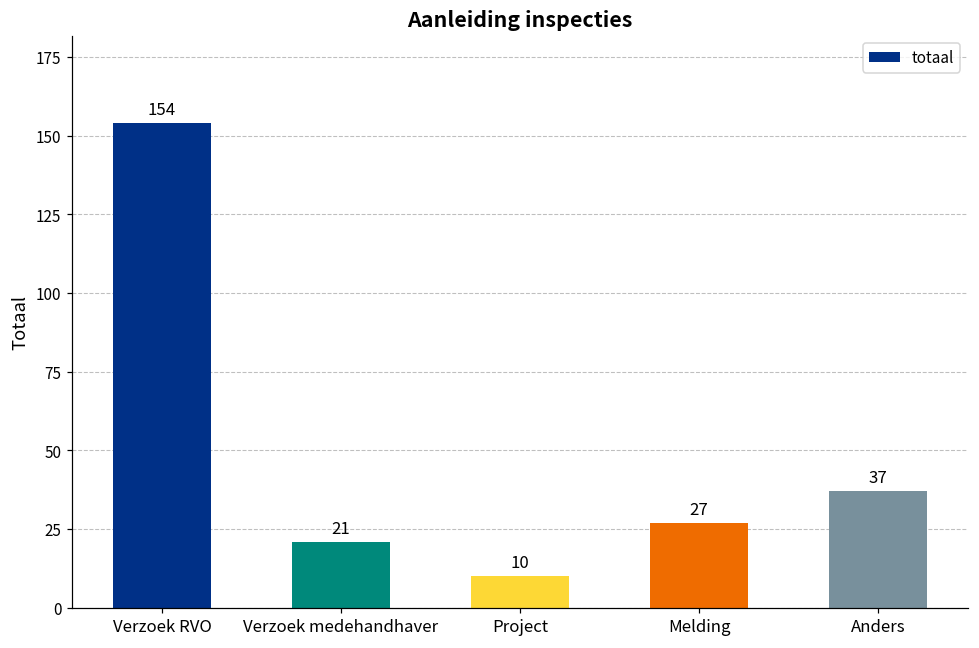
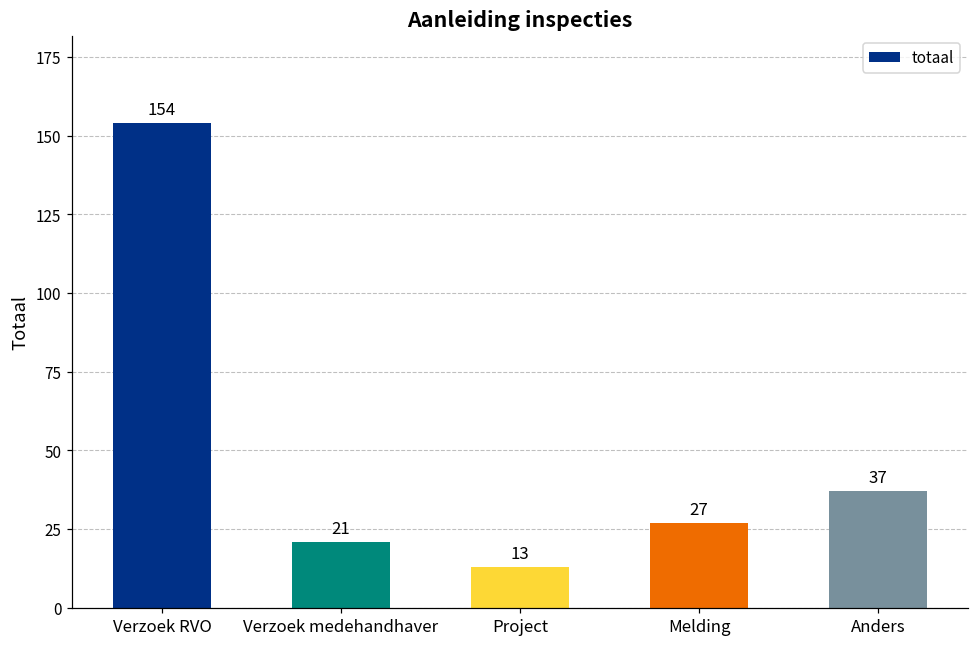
  {
    "Verzoek RVO": 154,
    "Verzoek medehandhaver": 21,
-   "Project": 10,
+   "Project": 13,
    "Melding": 27,
    "Anders": 37
  }
